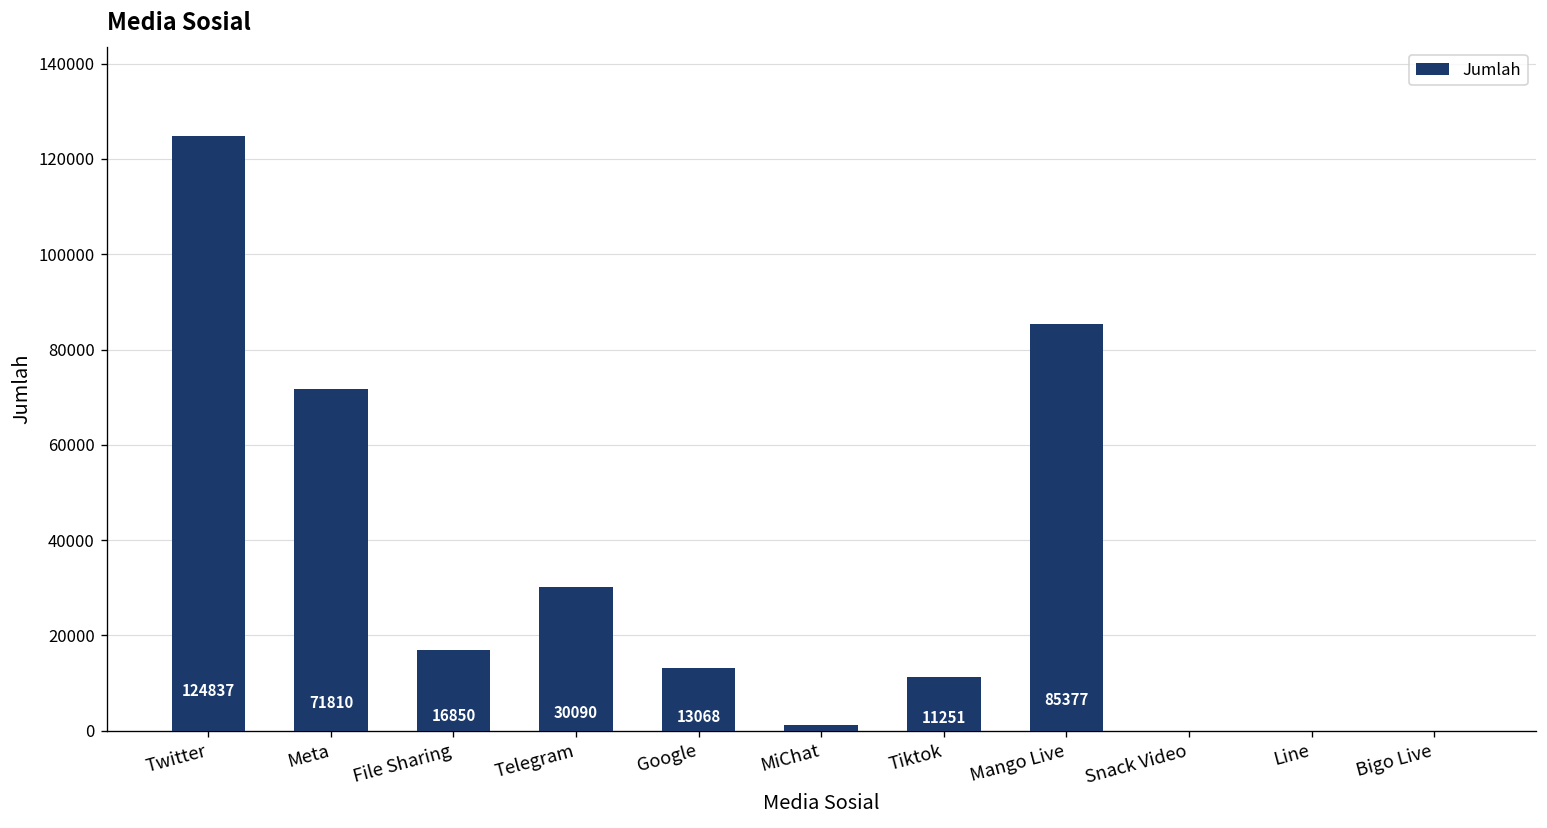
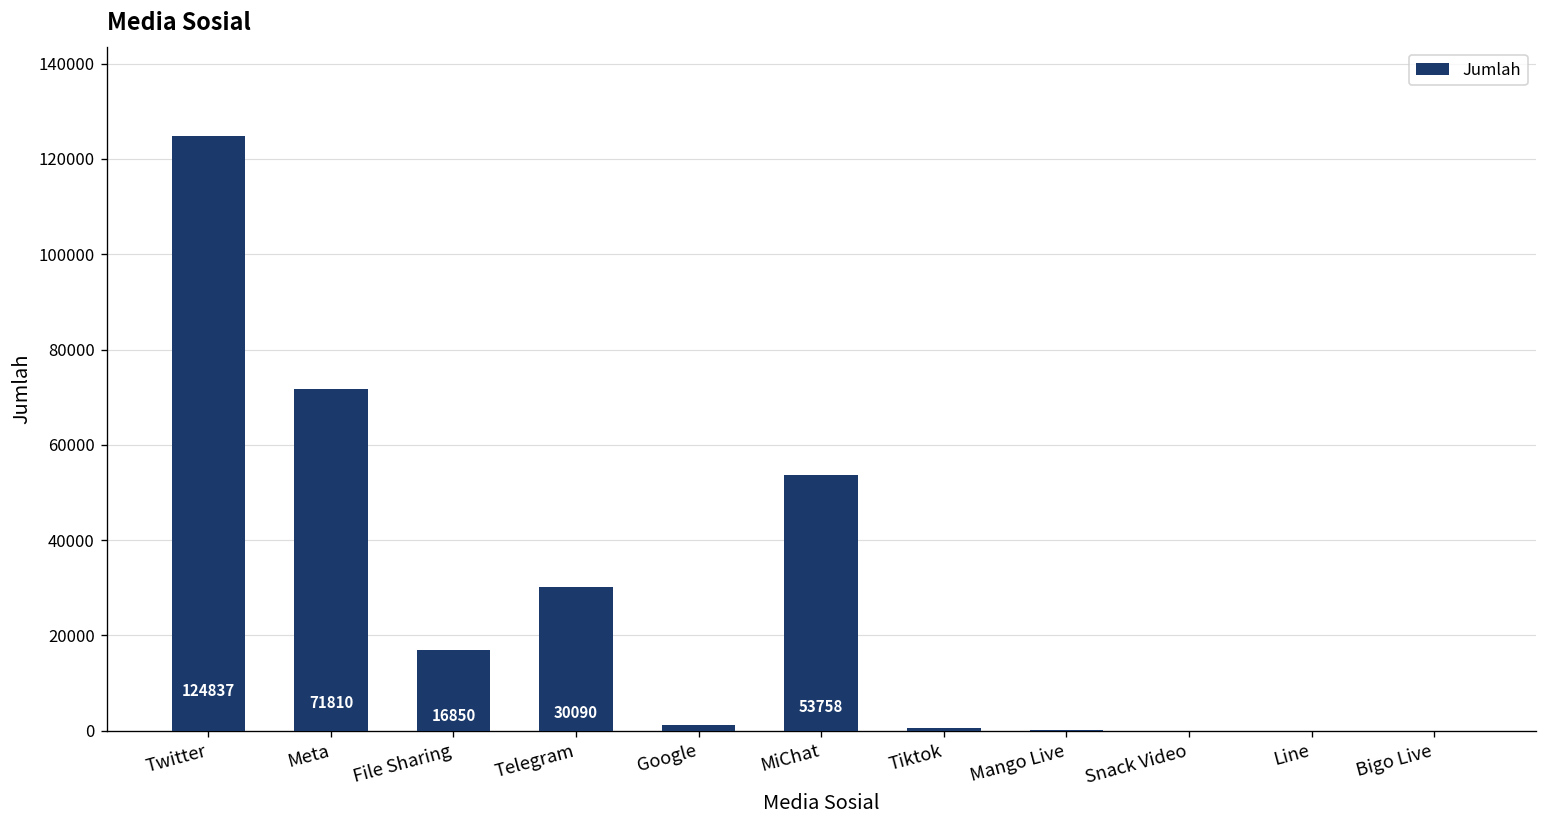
  {
-   "Google": 13000,
-   "MiChat": 1000,
-   "Tiktok": 11000,
-   "Mango Live": 85000,
+   "Google": 1000,
+   "MiChat": 54000,
+   "Tiktok": 1000,
+   "Mango Live": 0,
    "Line": 0,
    "Bigo Live": 0
  }
